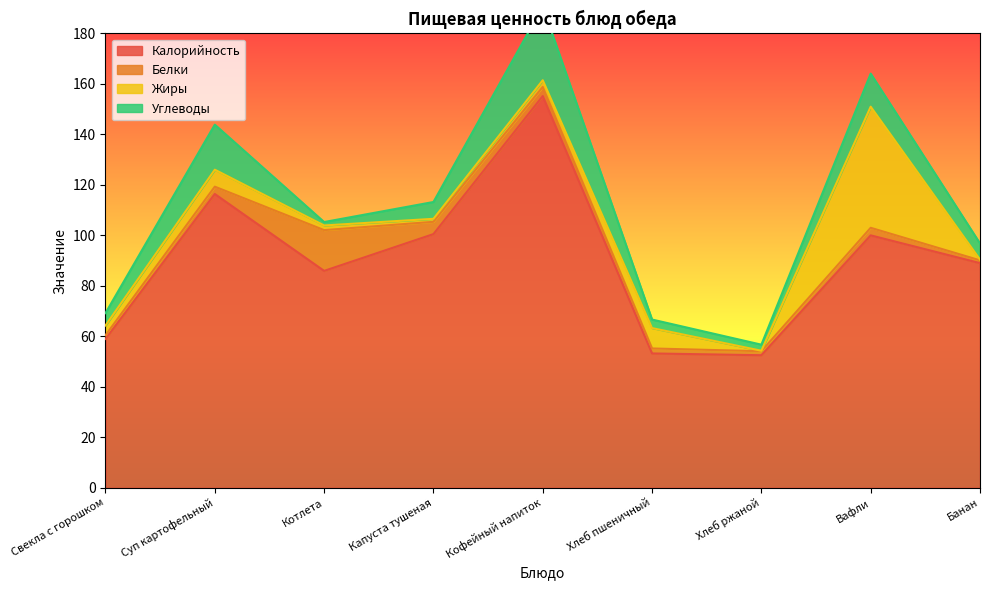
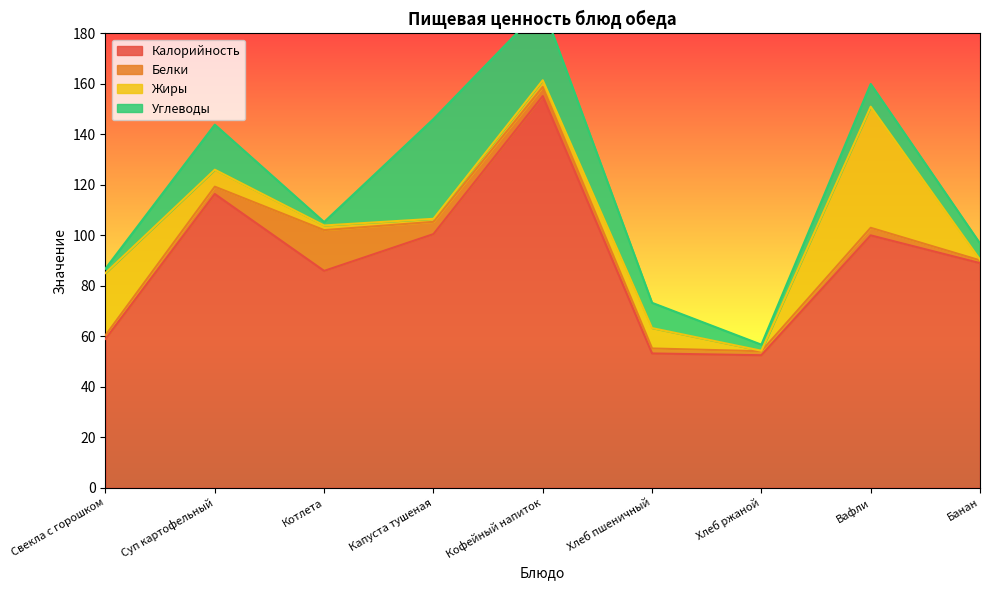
  {
    "Жиры": {
-     "Свекла с горошком": 4,
+     "Свекла с горошком": 25,
      "Суп картофельный": 7,
      "Котлета": 2,
      "Капуста тушеная": 1,
      "Кофейный напиток": 3,
      "Хлеб пшеничный": 8,
      "Вафли": 48
    },
    "Углеводы": {
-     "Свекла с горошком": 5,
+     "Свекла с горошком": 2,
      "Суп картофельный": 18,
      "Котлета": 1,
-     "Капуста тушеная": 7,
-     "Хлеб пшеничный": 3,
+     "Капуста тушеная": 40,
+     "Хлеб пшеничный": 10,
      "Хлеб ржаной": 2,
-     "Вафли": 13,
+     "Вафли": 9,
      "Банан": 6
    }
  }
